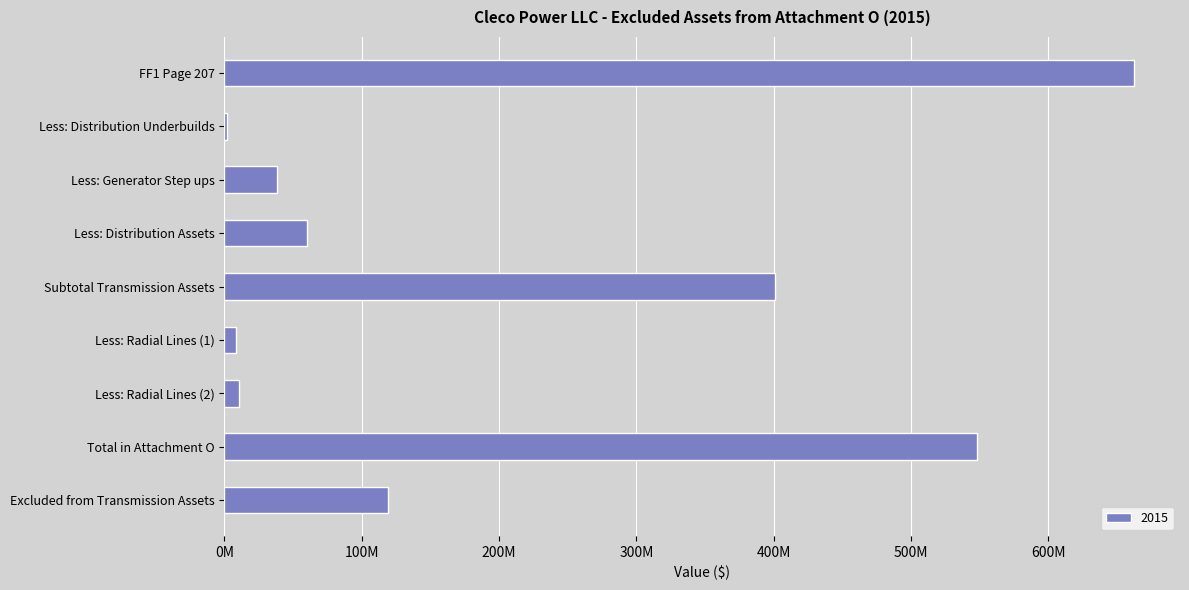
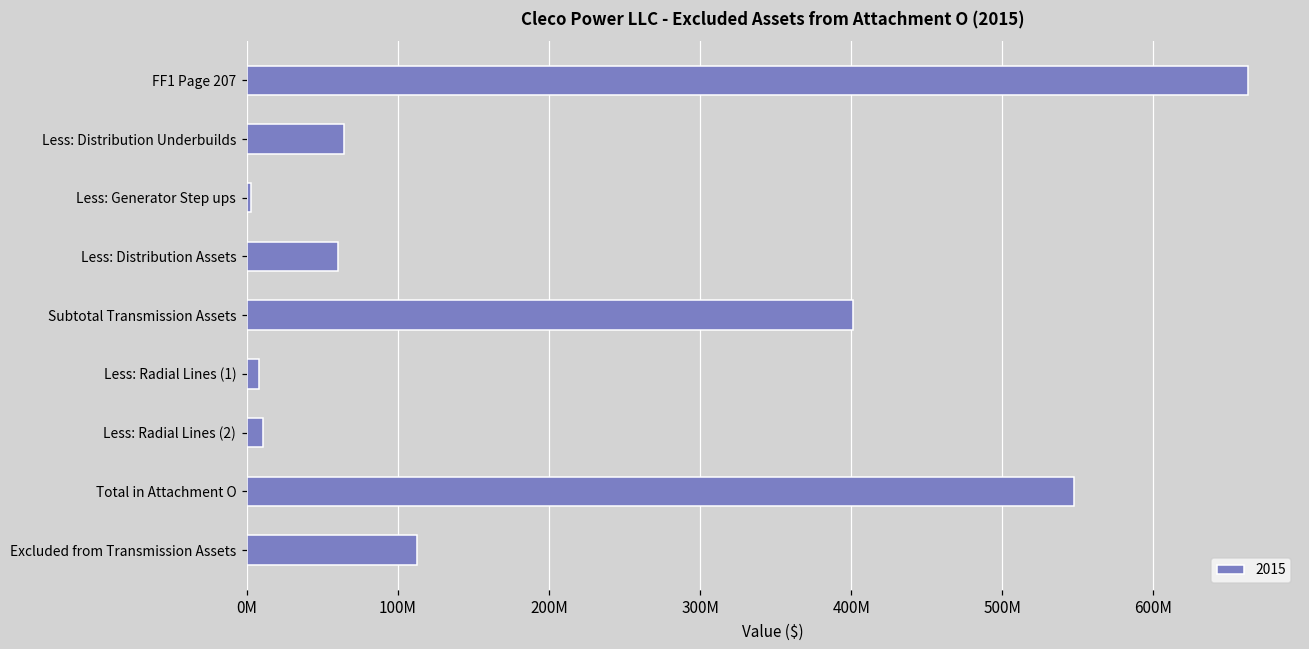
  {
    "FF1 Page 207": 663000000,
-   "Less: Distribution Underbuilds": 2000000,
-   "Less: Generator Step ups": 38000000,
+   "Less: Distribution Underbuilds": 64000000,
+   "Less: Generator Step ups": 3000000,
    "Less: Distribution Assets": 60000000,
    "Subtotal Transmission Assets": 401000000,
    "Less: Radial Lines (1)": 8000000,
    "Less: Radial Lines (2)": 11000000,
    "Total in Attachment O": 548000000,
-   "Excluded from Transmission Assets": 119000000
+   "Excluded from Transmission Assets": 112000000
  }
